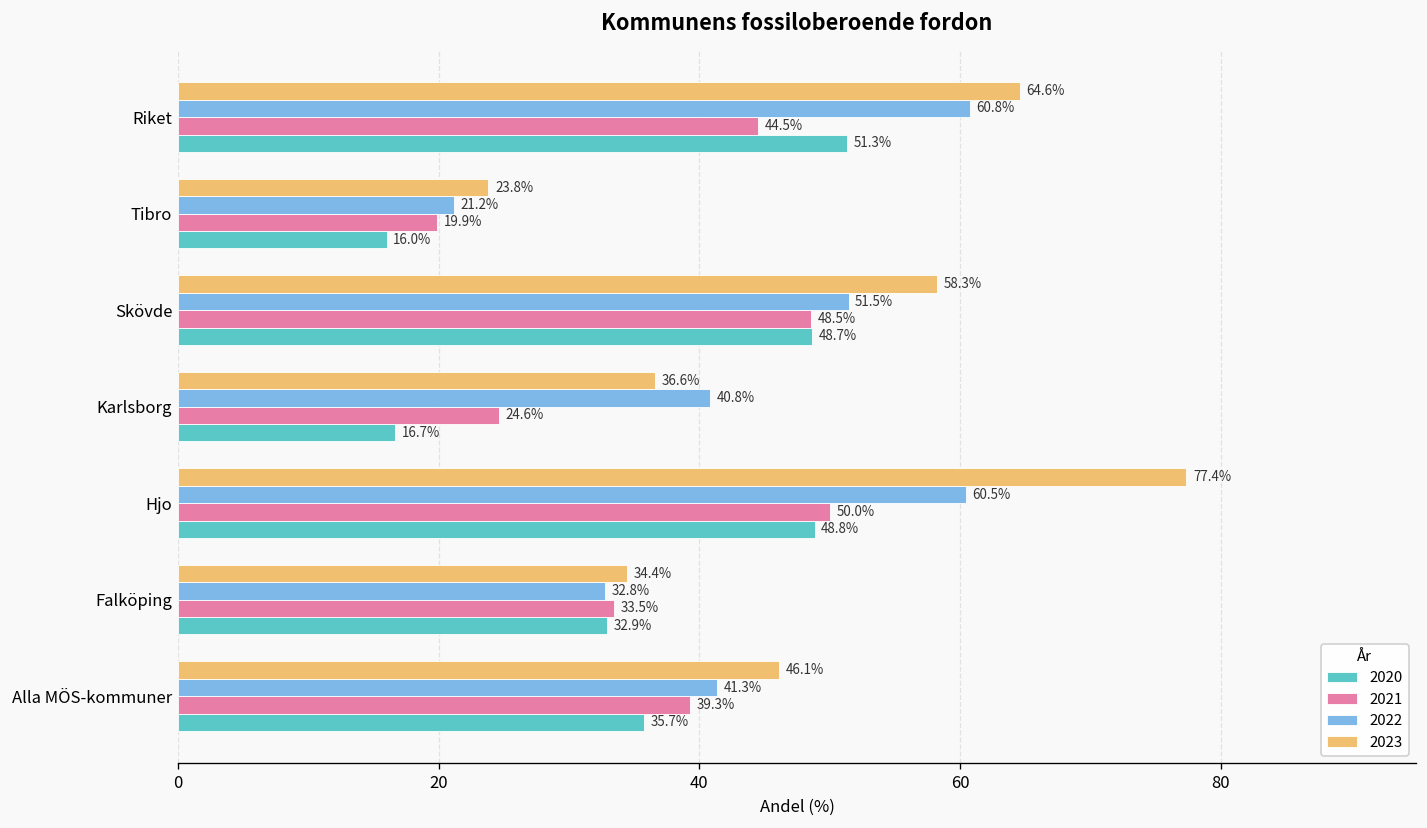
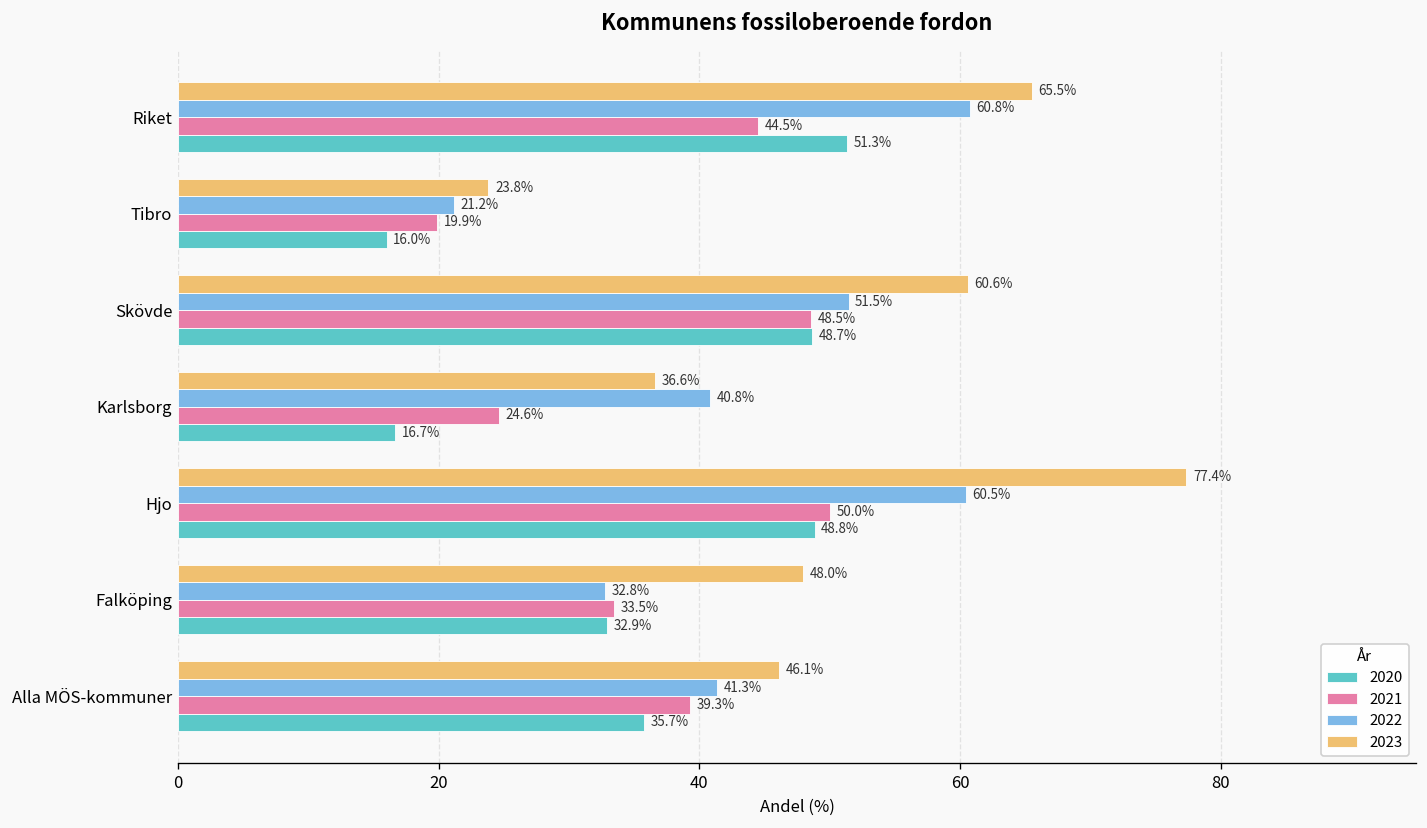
  {
    "2021": {
      "Riket": "44.5%",
      "Tibro": "19.9%",
      "Skövde": "48.5%",
      "Karlsborg": "24.6%",
      "Hjo": "50.0%",
      "Falköping": "33.5%",
      "Alla MÖS-kommuner": "39.3%"
    },
    "2023": {
-     "Riket": "64.6%",
+     "Riket": "65.5%",
      "Tibro": "23.8%",
-     "Skövde": "58.3%",
+     "Skövde": "60.6%",
      "Karlsborg": "36.6%",
      "Hjo": "77.4%",
-     "Falköping": "34.4%",
+     "Falköping": "48.0%",
      "Alla MÖS-kommuner": "46.1%"
    }
  }
